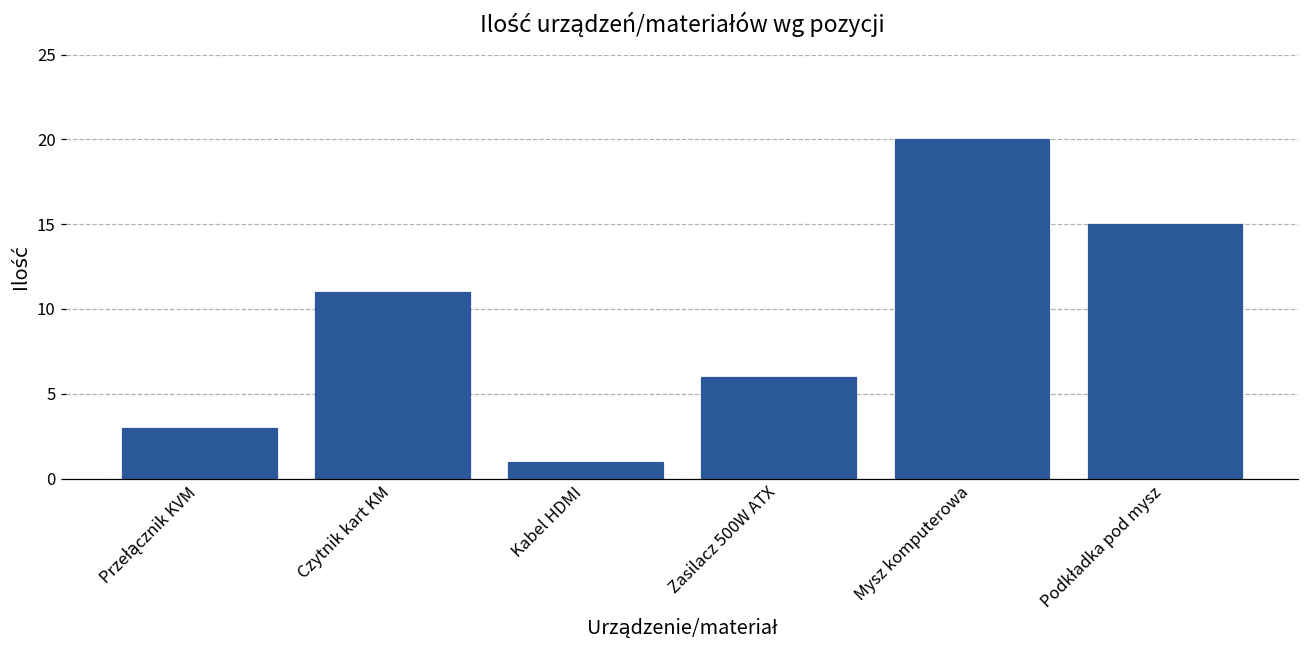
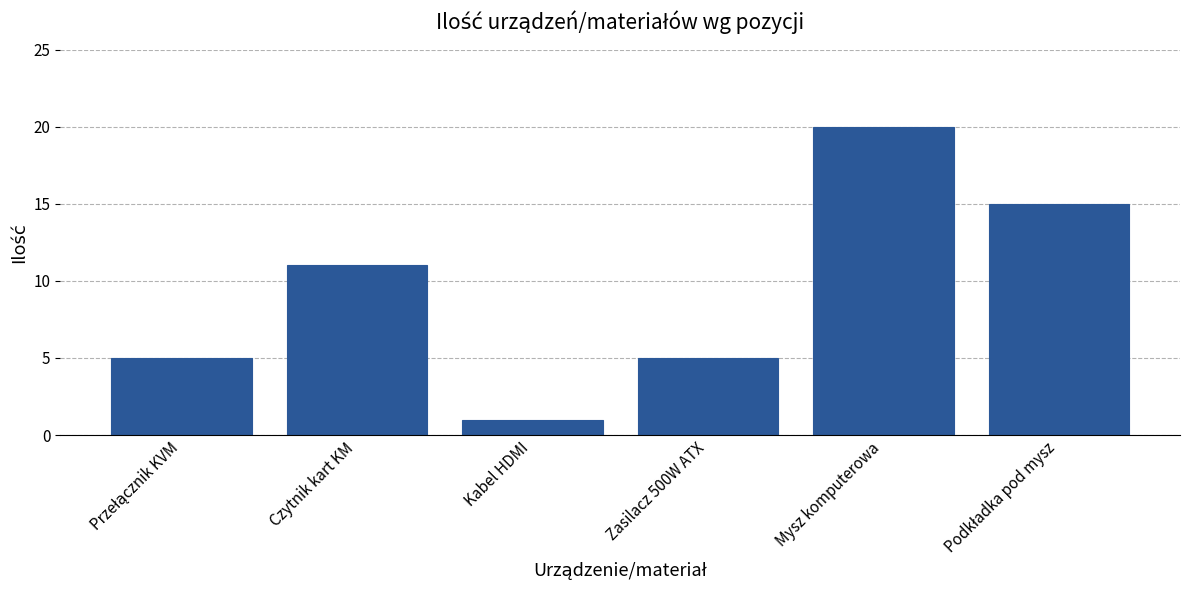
  {
-   "Przełącznik KVM": 3,
+   "Przełącznik KVM": 5,
    "Czytnik kart KM": 11,
    "Kabel HDMI": 1,
-   "Zasilacz 500W ATX": 6,
+   "Zasilacz 500W ATX": 5,
    "Mysz komputerowa": 20,
    "Podkładka pod mysz": 15
  }
